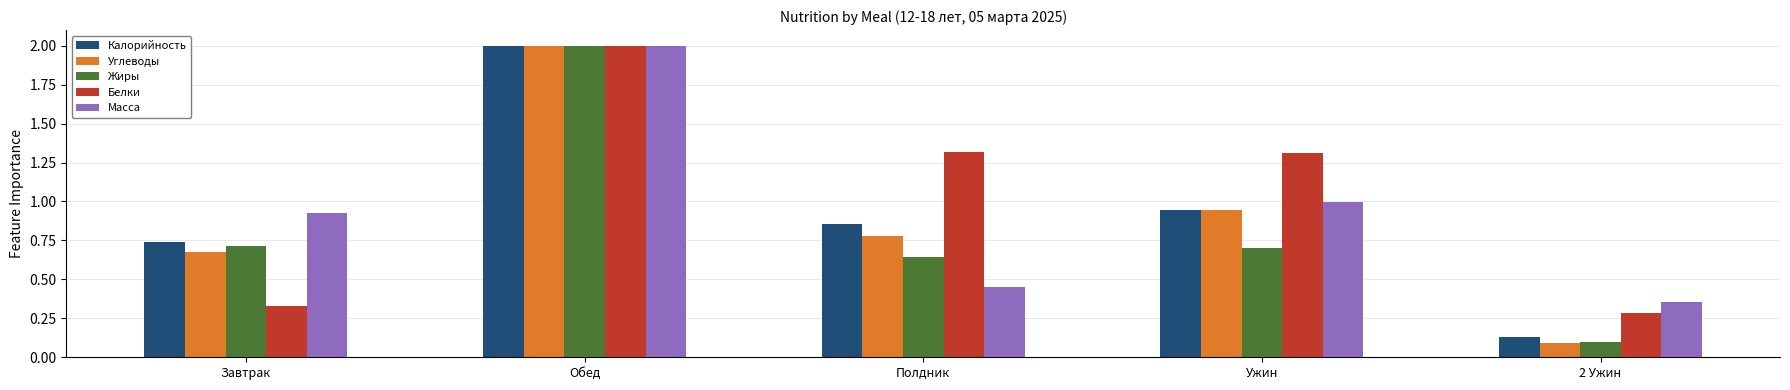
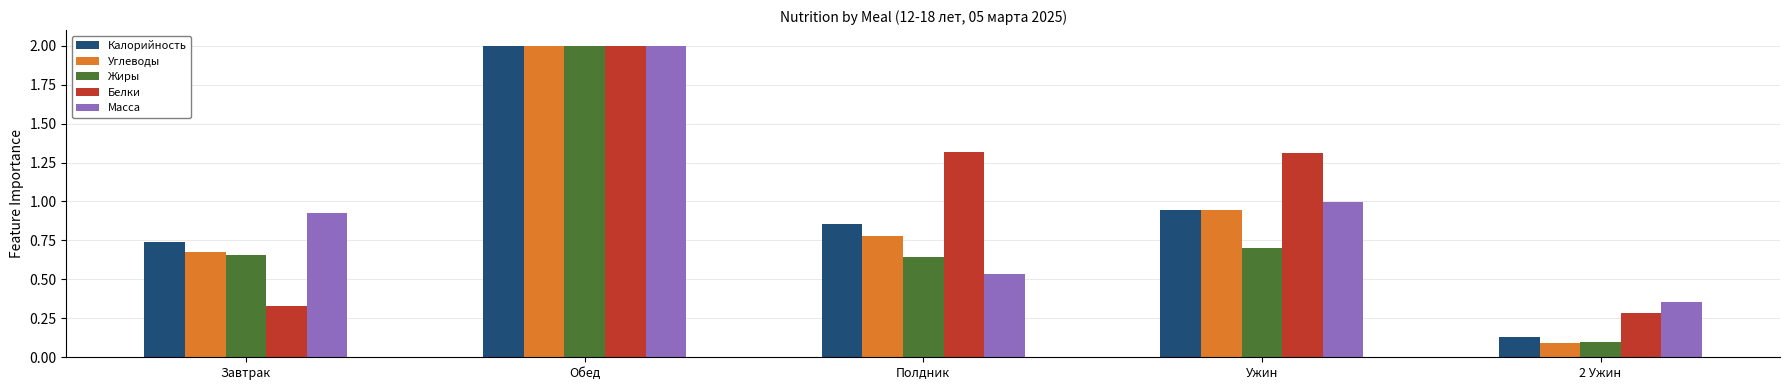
  {
    "Калорийность": {
      "Завтрак": 0.74,
      "Обед": 2.00,
      "Полдник": 0.86,
      "Ужин": 0.95,
      "2 Ужин": 0.13
    },
    "Углеводы": {
      "Завтрак": 0.68,
      "Обед": 2.00,
      "Полдник": 0.78,
      "Ужин": 0.95,
      "2 Ужин": 0.09
    },
    "Жиры": {
-     "Завтрак": 0.71,
+     "Завтрак": 0.66,
      "Обед": 2.00,
      "Полдник": 0.64,
      "Ужин": 0.70,
      "2 Ужин": 0.10
    },
    "Белки": {
      "Завтрак": 0.33,
      "Обед": 2.00,
      "Полдник": 1.32,
      "Ужин": 1.31,
      "2 Ужин": 0.29
    },
    "Масса": {
      "Завтрак": 0.92,
      "Обед": 2.00,
-     "Полдник": 0.45,
+     "Полдник": 0.53,
      "Ужин": 1.00,
      "2 Ужин": 0.36
    }
  }
